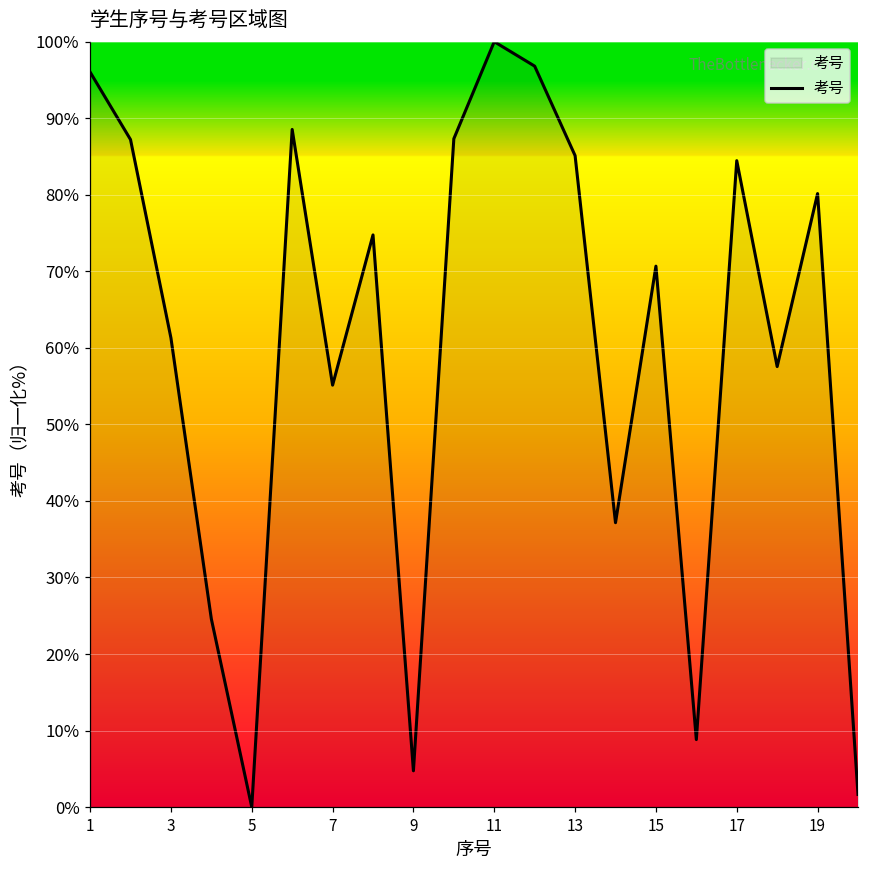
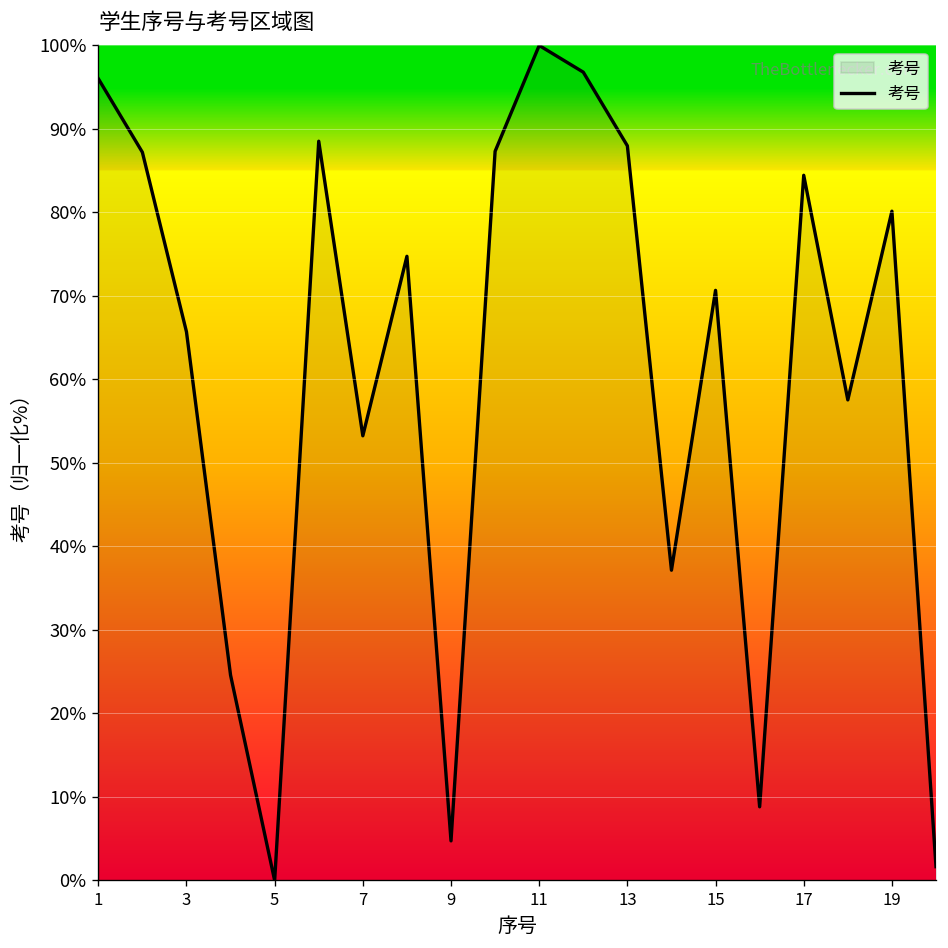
  {
    "1": "96%",
-   "3": "61%",
+   "3": "66%",
    "5": "0%",
-   "7": "55%",
+   "7": "53%",
    "9": "5%",
    "11": "100%",
-   "13": "85%",
+   "13": "88%",
    "15": "71%",
    "17": "84%",
    "19": "80%"
  }
